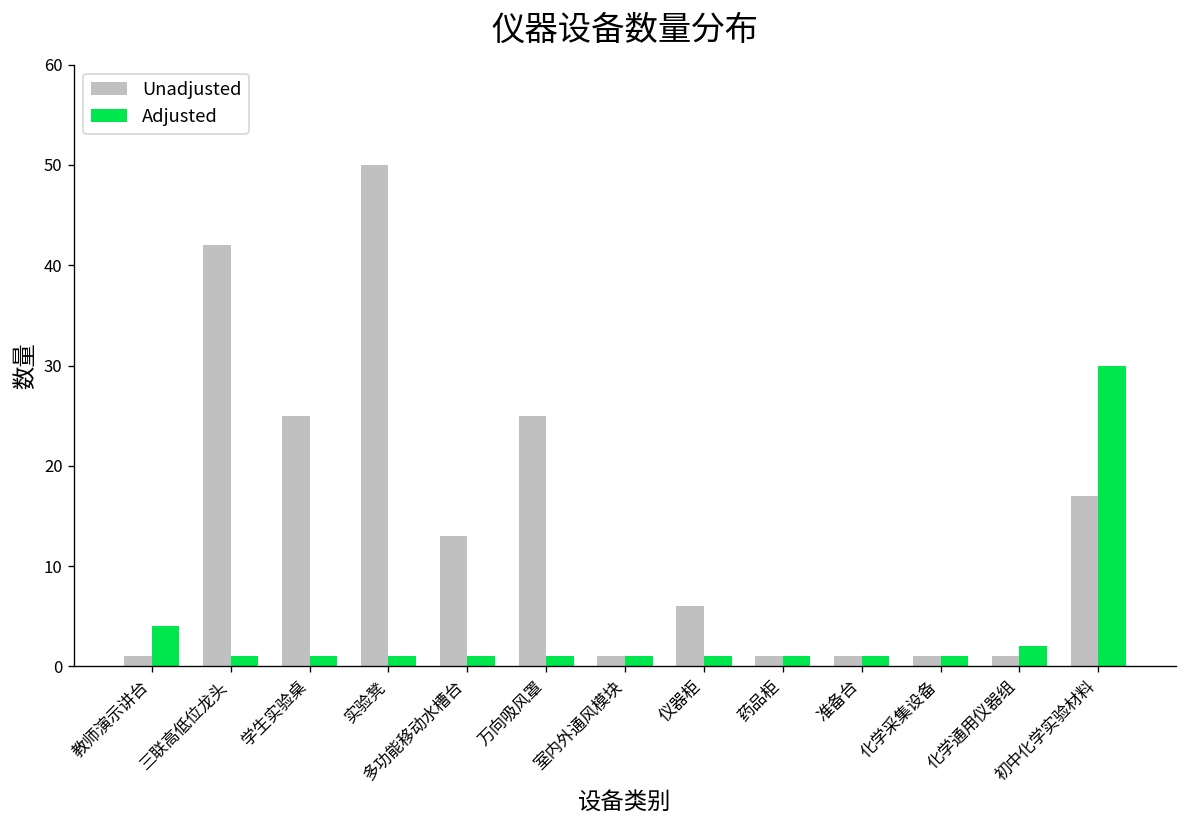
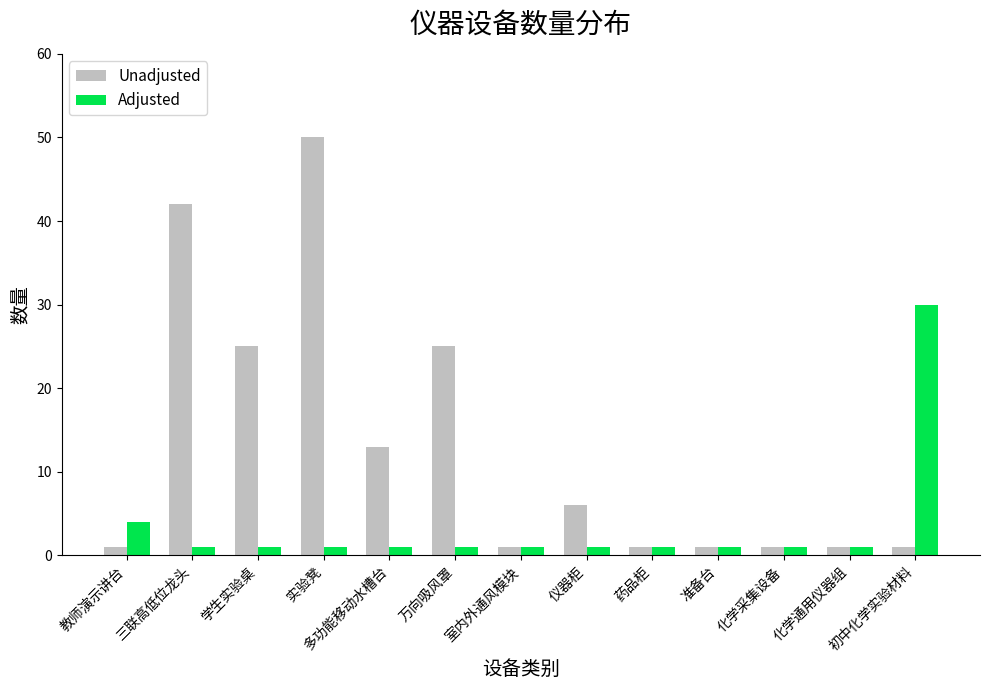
  {
    "Unadjusted": {
      "教师演示讲台": 1,
      "三联高低位龙头": 42,
      "学生实验桌": 25,
      "实验凳": 50,
      "多功能移动水槽台": 13,
      "万向吸风罩": 25,
      "室内外通风模块": 1,
      "仪器柜": 6,
      "药品柜": 1,
      "准备台": 1,
      "化学采集设备": 1,
      "化学通用仪器组": 1,
-     "初中化学实验材料": 17
+     "初中化学实验材料": 1
    },
    "Adjusted": {
      "教师演示讲台": 4,
      "三联高低位龙头": 1,
      "学生实验桌": 1,
      "实验凳": 1,
      "多功能移动水槽台": 1,
      "万向吸风罩": 1,
      "室内外通风模块": 1,
      "仪器柜": 1,
      "药品柜": 1,
      "准备台": 1,
      "化学采集设备": 1,
-     "化学通用仪器组": 2,
+     "化学通用仪器组": 1,
      "初中化学实验材料": 30
    }
  }
